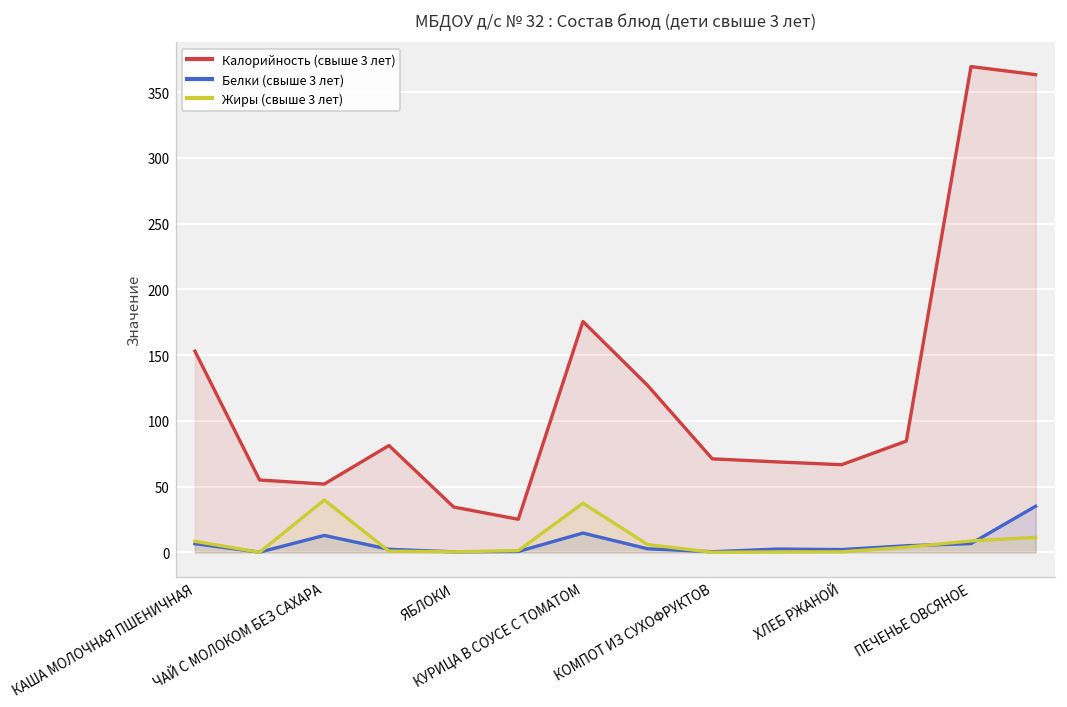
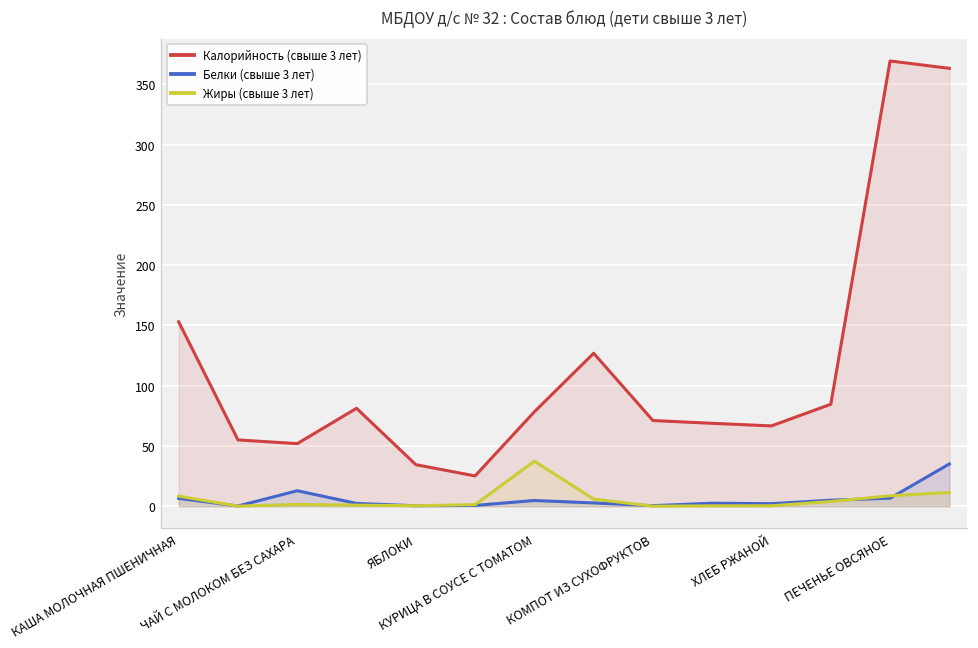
  {
    "Калорийность (свыше 3 лет)": {
      "КАША МОЛОЧНАЯ ПШЕНИЧНАЯ": 153,
      "ЧАЙ С МОЛОКОМ БЕЗ САХАРА": 52,
      "ЯБЛОКИ": 34,
-     "КУРИЦА В СОУСЕ С ТОМАТОМ": 176,
+     "КУРИЦА В СОУСЕ С ТОМАТОМ": 78,
      "КОМПОТ ИЗ СУХОФРУКТОВ": 71,
      "ХЛЕБ РЖАНОЙ": 67,
      "ПЕЧЕНЬЕ ОВСЯНОЕ": 369
    },
    "Белки (свыше 3 лет)": {
      "ЧАЙ С МОЛОКОМ БЕЗ САХАРА": 13,
-     "КУРИЦА В СОУСЕ С ТОМАТОМ": 15
+     "КУРИЦА В СОУСЕ С ТОМАТОМ": 5
    },
    "Жиры (свыше 3 лет)": {
-     "ЧАЙ С МОЛОКОМ БЕЗ САХАРА": 40,
+     "ЧАЙ С МОЛОКОМ БЕЗ САХАРА": 1,
      "КУРИЦА В СОУСЕ С ТОМАТОМ": 37
    }
  }
